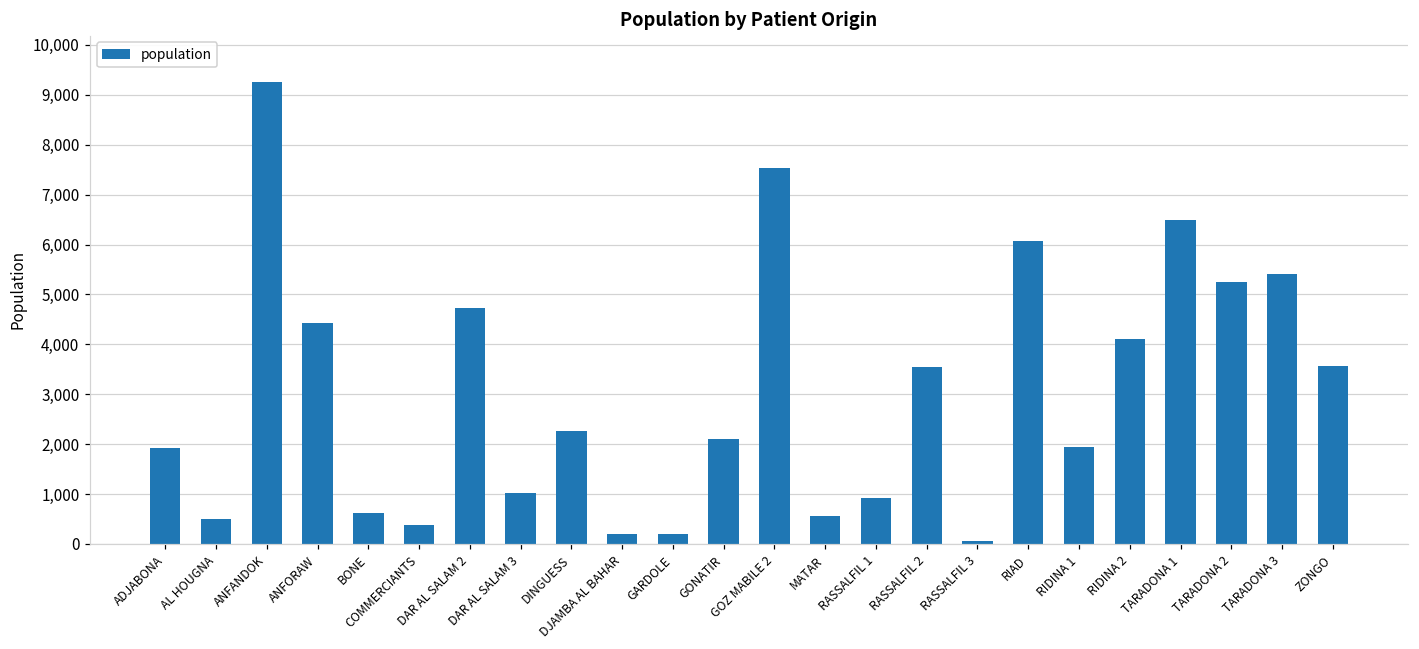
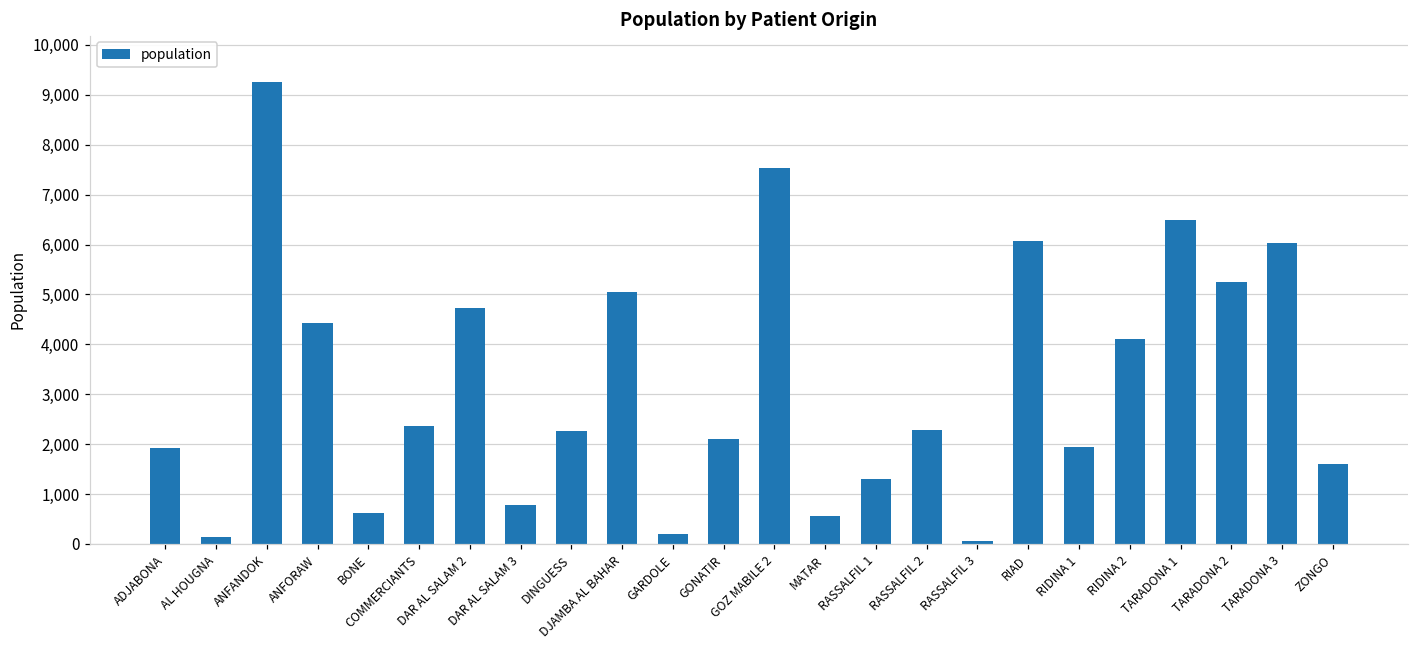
  {
    "ADJABONA": "1,900",
-   "AL HOUGNA": "500",
+   "AL HOUGNA": "100",
    "ANFANDOK": "9,300",
    "ANFORAW": "4,400",
    "BONE": "600",
-   "COMMERCIANTS": "400",
+   "COMMERCIANTS": "2,400",
    "DAR AL SALAM 2": "4,700",
-   "DAR AL SALAM 3": "1,000",
+   "DAR AL SALAM 3": "800",
    "DINGUESS": "2,300",
-   "DJAMBA AL BAHAR": "200",
+   "DJAMBA AL BAHAR": "5,100",
    "GARDOLE": "200",
    "GONATIR": "2,100",
    "GOZ MABILE 2": "7,500",
    "MATAR": "600",
-   "RASSALFIL 1": "900",
-   "RASSALFIL 2": "3,500",
+   "RASSALFIL 1": "1,300",
+   "RASSALFIL 2": "2,300",
    "RASSALFIL 3": "100",
    "RIAD": "6,100",
    "RIDINA 1": "1,900",
    "RIDINA 2": "4,100",
    "TARADONA 1": "6,500",
    "TARADONA 2": "5,300",
-   "TARADONA 3": "5,400",
-   "ZONGO": "3,600"
+   "TARADONA 3": "6,000",
+   "ZONGO": "1,600"
  }
